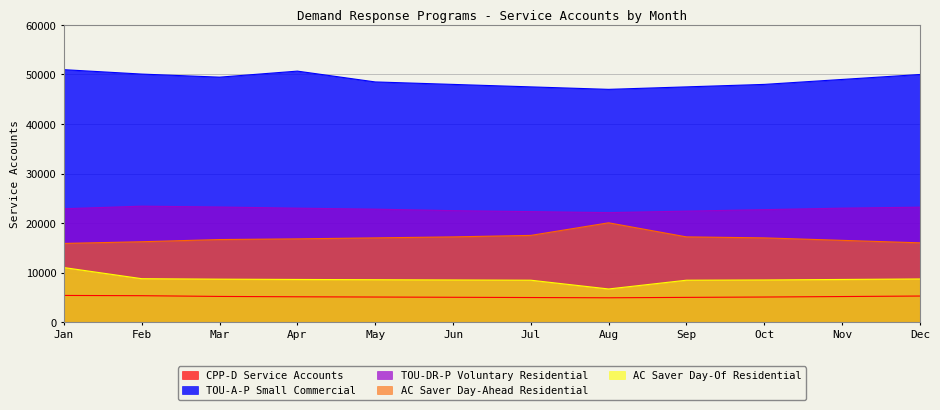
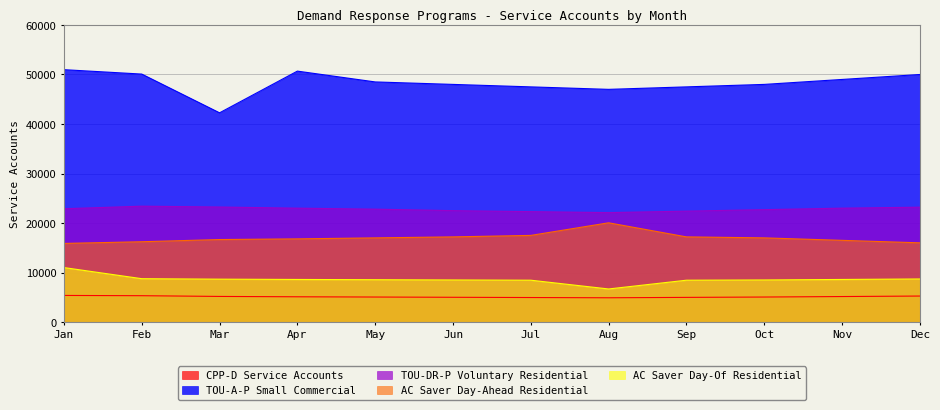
  {
    "CPP-D Service Accounts": {
      "Jan": 5000,
      "Feb": 5000,
      "Mar": 5000,
      "Apr": 5000,
      "May": 5000,
      "Jun": 5000,
      "Jul": 5000,
      "Aug": 5000,
      "Sep": 5000,
      "Oct": 5000,
      "Nov": 5000,
      "Dec": 5000
    },
    "TOU-A-P Small Commercial": {
      "Jan": 51000,
      "Feb": 50000,
-     "Mar": 49000,
+     "Mar": 42000,
      "Apr": 51000,
      "May": 49000,
      "Jun": 48000,
      "Jul": 48000,
      "Aug": 47000,
      "Sep": 48000,
      "Oct": 48000,
      "Nov": 49000,
      "Dec": 50000
    },
    "TOU-DR-P Voluntary Residential": {
      "Jan": 23000,
      "Feb": 23000,
      "Mar": 23000,
      "Apr": 23000,
      "May": 23000,
      "Jun": 23000,
      "Jul": 22000,
      "Aug": 22000,
      "Sep": 22000,
      "Oct": 23000,
      "Nov": 23000,
      "Dec": 23000
    },
    "AC Saver Day-Ahead Residential": {
      "Jan": 16000,
      "Feb": 16000,
      "Mar": 17000,
      "Apr": 17000,
      "May": 17000,
      "Jun": 17000,
      "Jul": 18000,
      "Aug": 20000,
      "Sep": 17000,
      "Oct": 17000,
      "Nov": 17000,
      "Dec": 16000
    },
    "AC Saver Day-Of Residential": {
      "Jan": 11000,
      "Feb": 9000,
      "Mar": 9000,
      "Apr": 9000,
      "May": 9000,
      "Jun": 9000,
      "Jul": 8000,
      "Aug": 7000,
      "Sep": 8000,
      "Oct": 9000,
      "Nov": 9000,
      "Dec": 9000
    }
  }
